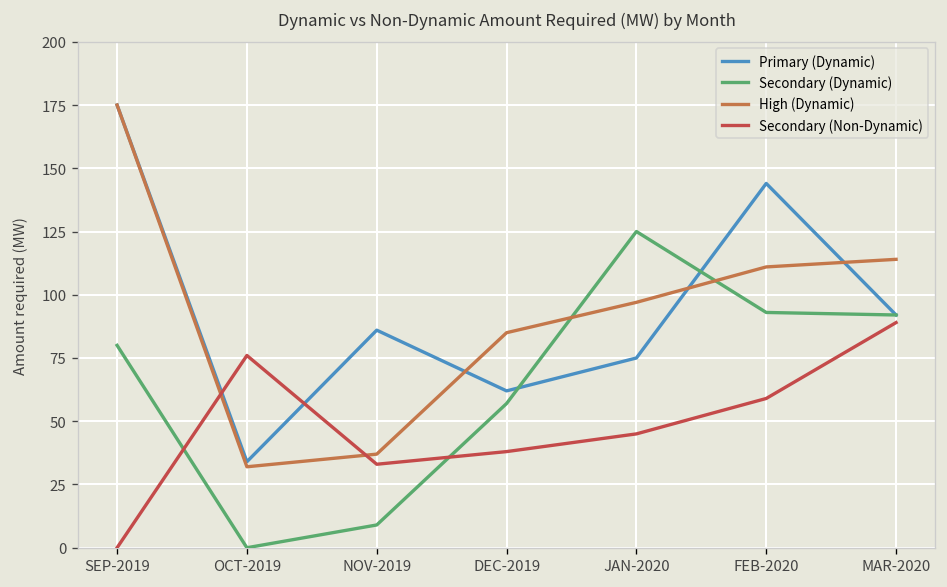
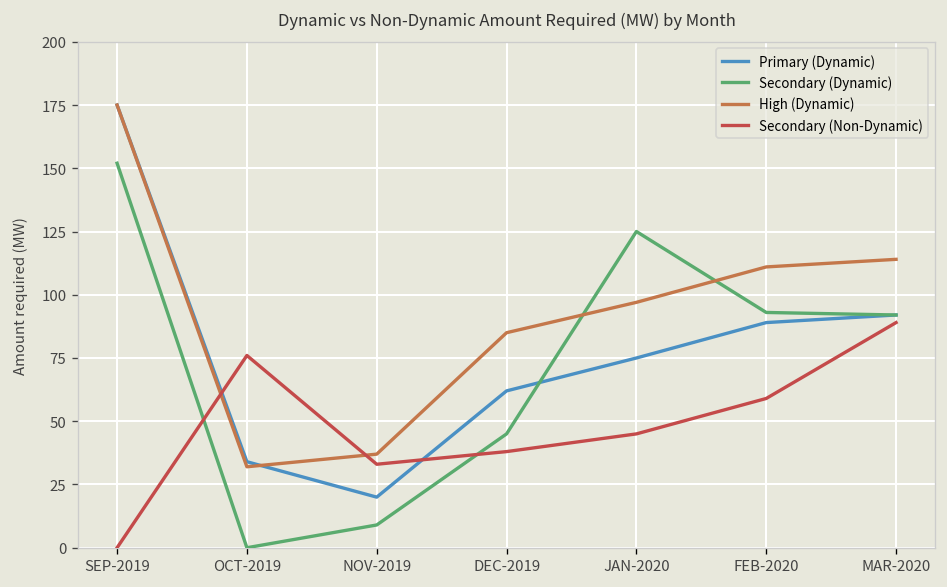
  {
    "Primary (Dynamic)": {
      "OCT-2019": 34,
-     "NOV-2019": 86,
+     "NOV-2019": 20,
      "DEC-2019": 62,
      "JAN-2020": 75,
-     "FEB-2020": 144
+     "FEB-2020": 89
    },
    "Secondary (Dynamic)": {
-     "SEP-2019": 80,
+     "SEP-2019": 152,
      "OCT-2019": 0,
      "NOV-2019": 9,
-     "DEC-2019": 57,
+     "DEC-2019": 45,
      "JAN-2020": 125,
      "FEB-2020": 93
    }
  }
